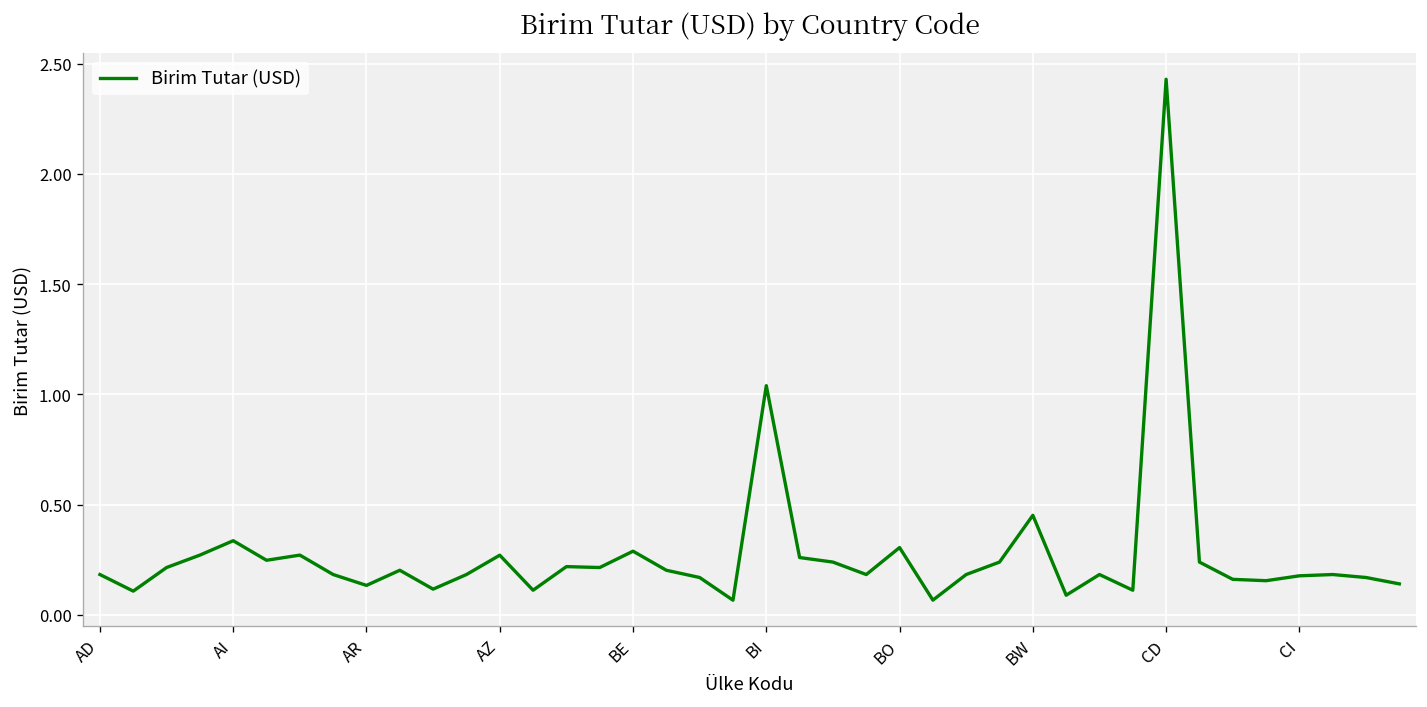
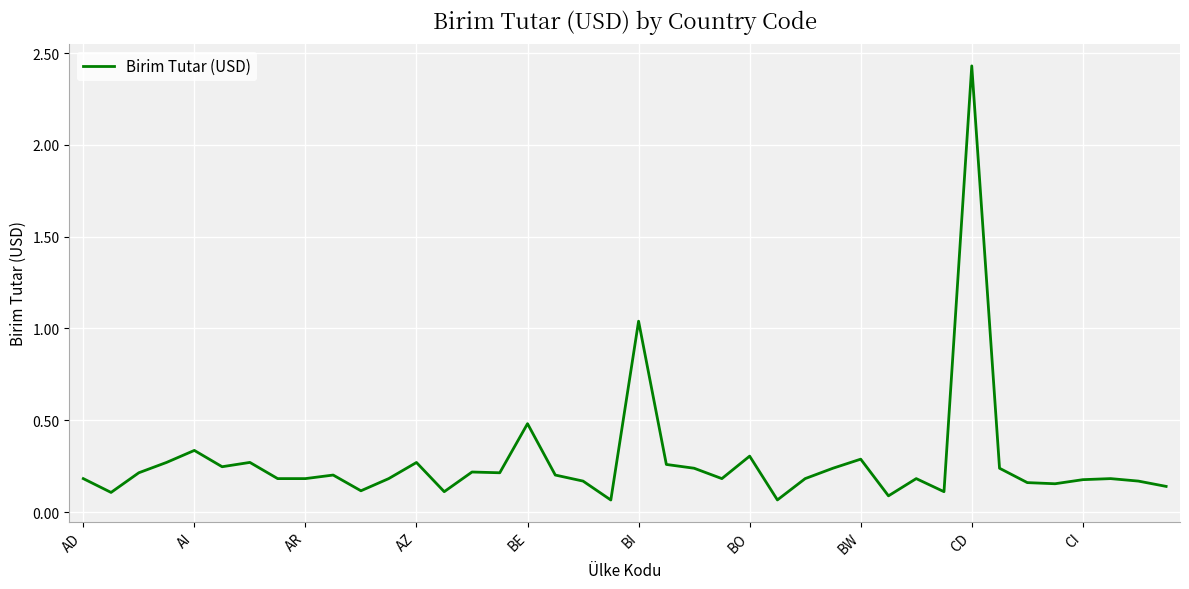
  {
    "AD": 0.18,
    "AI": 0.34,
-   "AR": 0.13,
+   "AR": 0.18,
    "AZ": 0.27,
-   "BE": 0.29,
+   "BE": 0.48,
    "BI": 1.04,
    "BO": 0.30,
-   "BW": 0.45,
+   "BW": 0.29,
    "CD": 2.43,
    "CI": 0.18
  }
